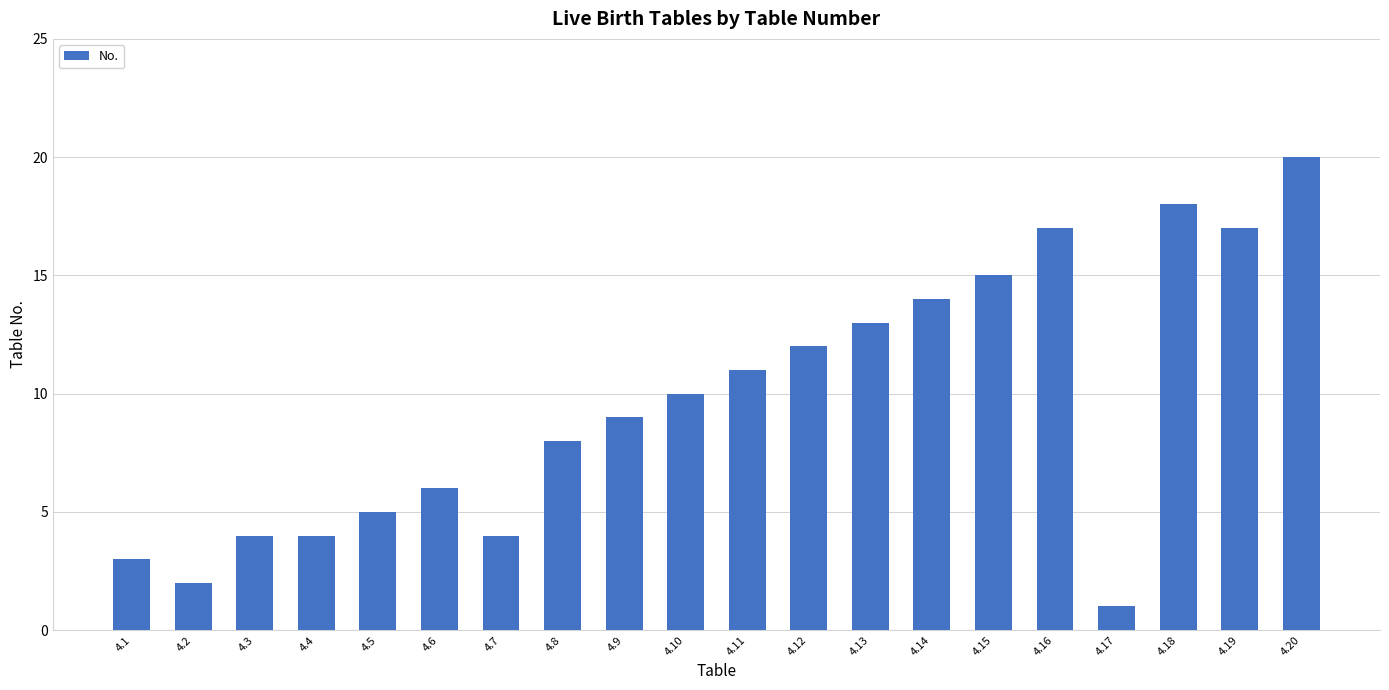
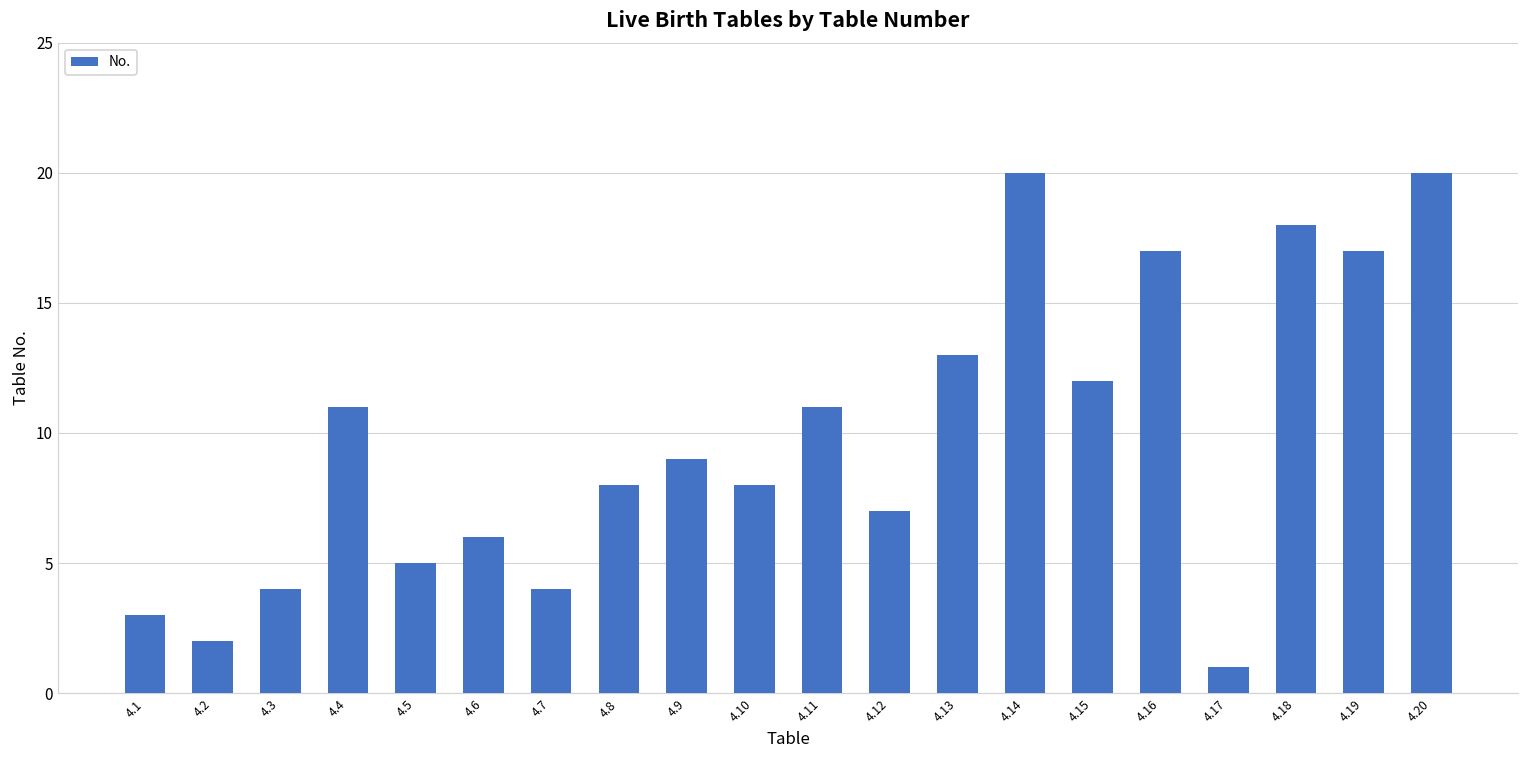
  {
    "4.1": 3,
    "4.2": 2,
    "4.3": 4,
-   "4.4": 4,
+   "4.4": 11,
    "4.5": 5,
    "4.6": 6,
    "4.7": 4,
    "4.8": 8,
    "4.9": 9,
-   "4.10": 10,
+   "4.10": 8,
    "4.11": 11,
-   "4.12": 12,
+   "4.12": 7,
    "4.13": 13,
-   "4.14": 14,
-   "4.15": 15,
+   "4.14": 20,
+   "4.15": 12,
    "4.16": 17,
    "4.17": 1,
    "4.18": 18,
    "4.19": 17,
    "4.20": 20
  }
